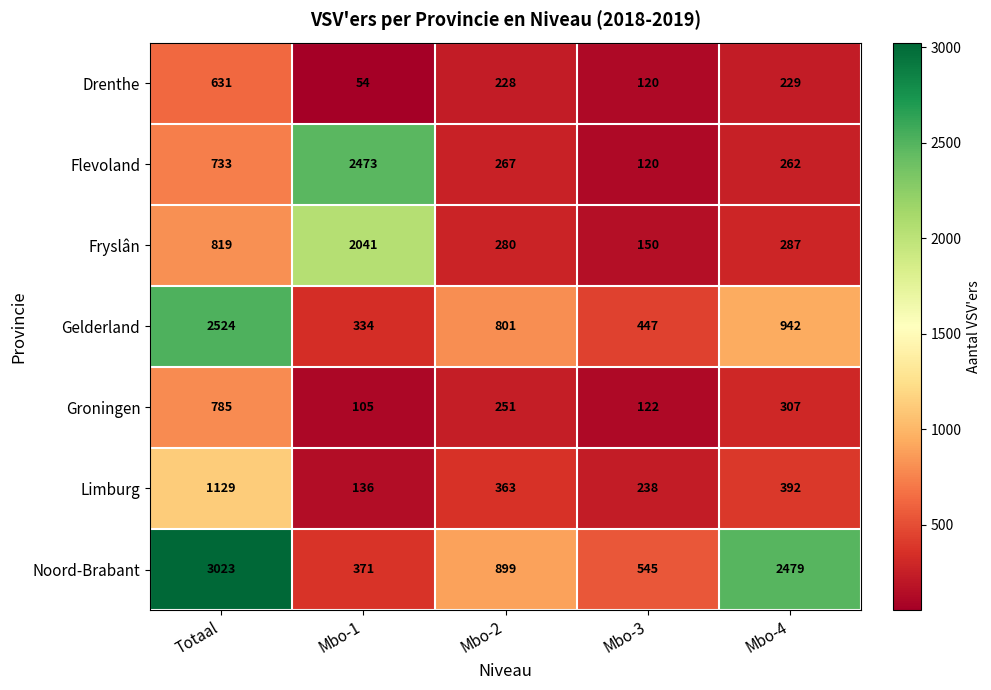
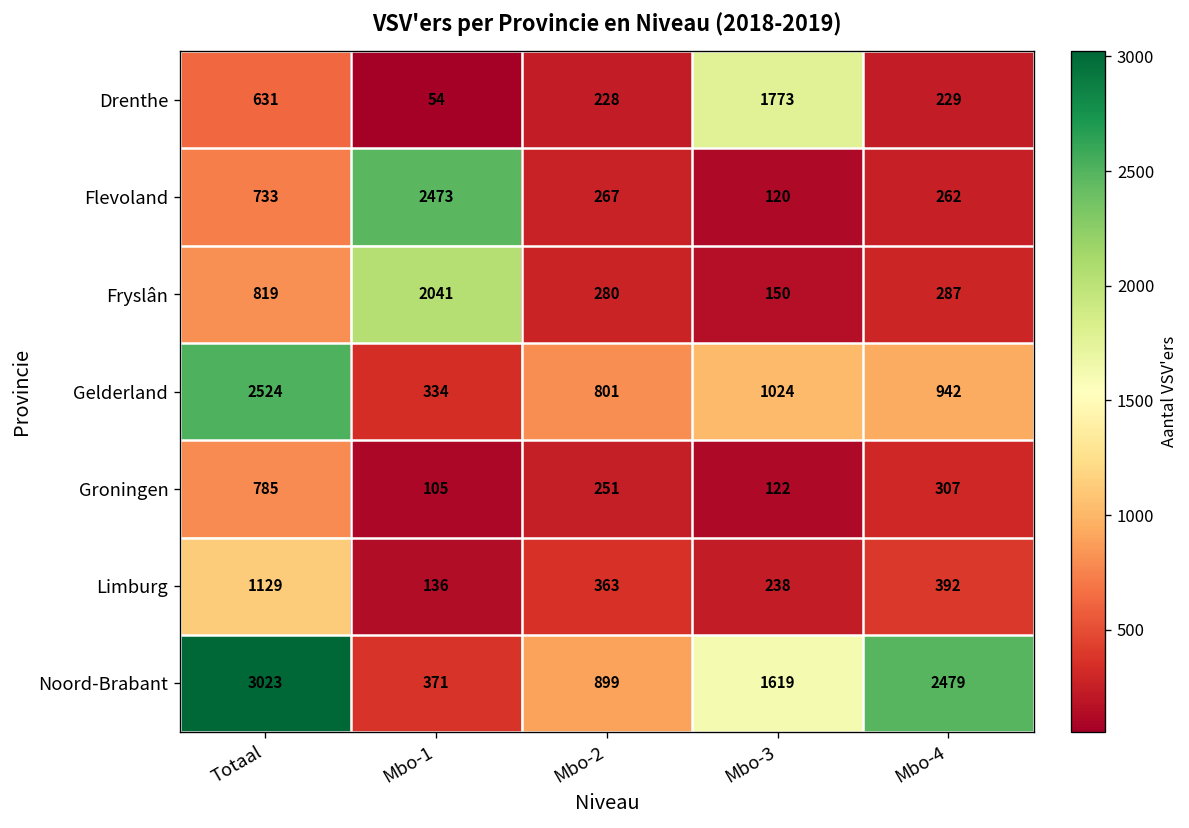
  {
    "Drenthe": {
      "Totaal": 631,
      "Mbo-1": 54,
      "Mbo-2": 228,
-     "Mbo-3": 120,
+     "Mbo-3": 1773,
      "Mbo-4": 229
    },
    "Flevoland": {
      "Totaal": 733,
      "Mbo-1": 2473,
      "Mbo-2": 267,
      "Mbo-3": 120,
      "Mbo-4": 262
    },
    "Fryslân": {
      "Totaal": 819,
      "Mbo-1": 2041,
      "Mbo-2": 280,
      "Mbo-3": 150,
      "Mbo-4": 287
    },
    "Gelderland": {
      "Totaal": 2524,
      "Mbo-1": 334,
      "Mbo-2": 801,
-     "Mbo-3": 447,
+     "Mbo-3": 1024,
      "Mbo-4": 942
    },
    "Groningen": {
      "Totaal": 785,
      "Mbo-1": 105,
      "Mbo-2": 251,
      "Mbo-3": 122,
      "Mbo-4": 307
    },
    "Limburg": {
      "Totaal": 1129,
      "Mbo-1": 136,
      "Mbo-2": 363,
      "Mbo-3": 238,
      "Mbo-4": 392
    },
    "Noord-Brabant": {
      "Totaal": 3023,
      "Mbo-1": 371,
      "Mbo-2": 899,
-     "Mbo-3": 545,
+     "Mbo-3": 1619,
      "Mbo-4": 2479
    }
  }
